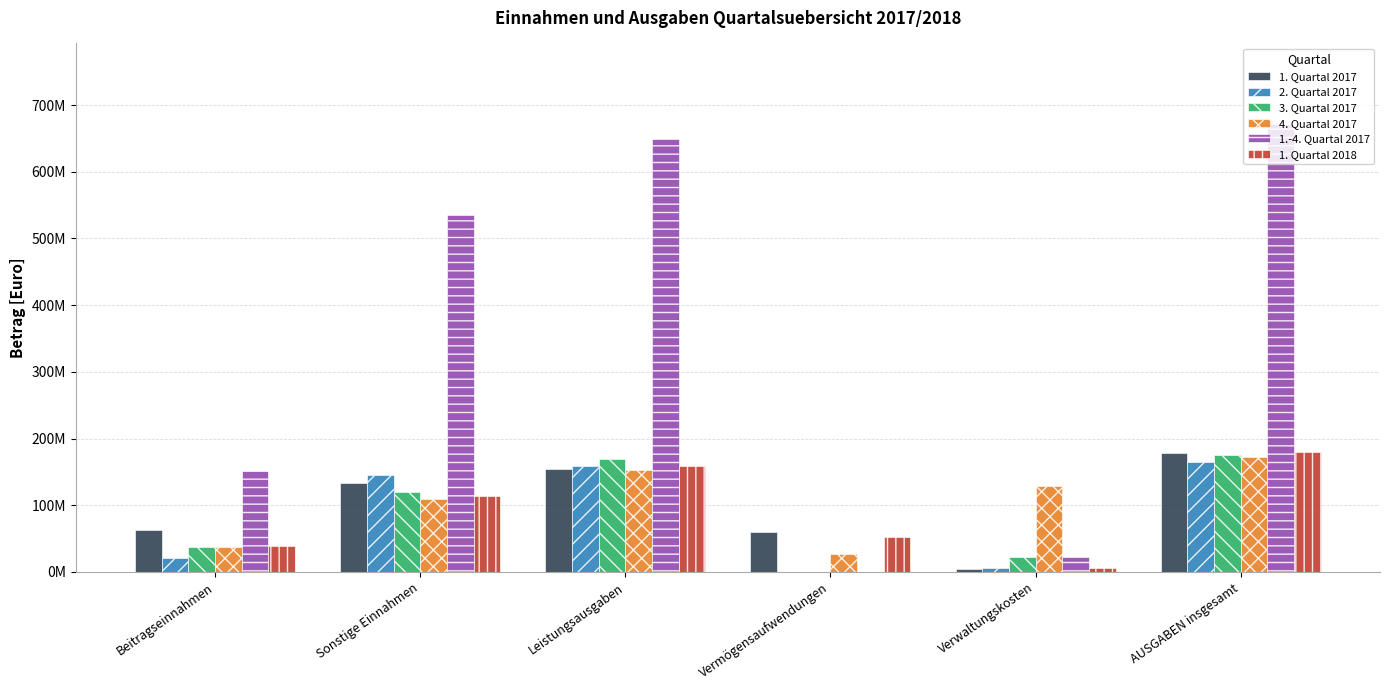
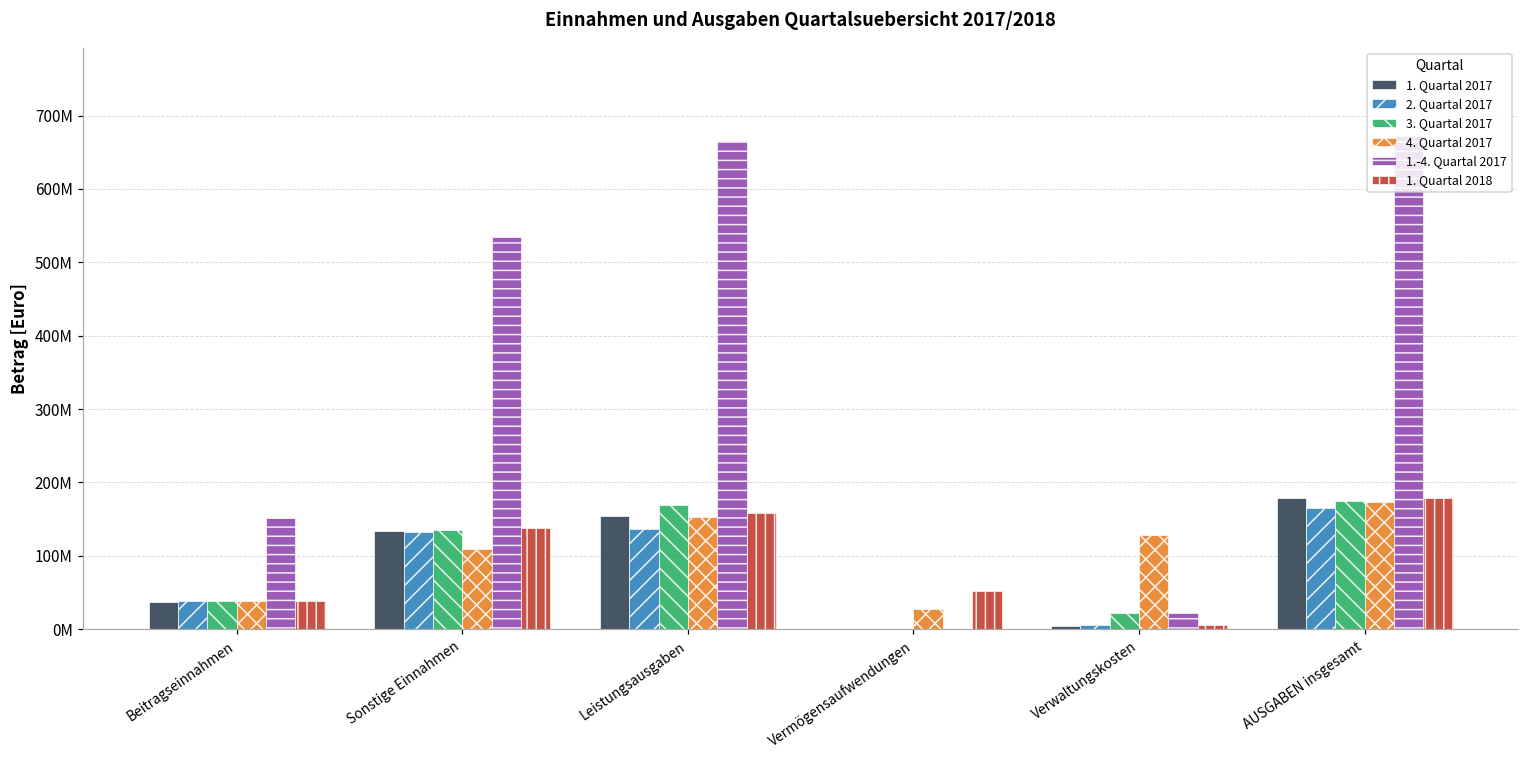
  {
    "1. Quartal 2017": {
-     "Beitragseinnahmen": 60000000,
+     "Beitragseinnahmen": 40000000,
      "Sonstige Einnahmen": 130000000,
      "Leistungsausgaben": 150000000,
-     "Vermögensaufwendungen": 60000000,
+     "Vermögensaufwendungen": 0,
      "Verwaltungskosten": 0,
      "AUSGABEN insgesamt": 180000000
    },
    "2. Quartal 2017": {
-     "Beitragseinnahmen": 20000000,
-     "Sonstige Einnahmen": 150000000,
-     "Leistungsausgaben": 160000000,
+     "Beitragseinnahmen": 40000000,
+     "Sonstige Einnahmen": 130000000,
+     "Leistungsausgaben": 140000000,
      "Verwaltungskosten": 10000000,
      "AUSGABEN insgesamt": 170000000
    },
    "3. Quartal 2017": {
      "Beitragseinnahmen": 40000000,
-     "Sonstige Einnahmen": 120000000,
+     "Sonstige Einnahmen": 130000000,
      "Leistungsausgaben": 170000000,
      "Verwaltungskosten": 20000000,
      "AUSGABEN insgesamt": 170000000
    },
    "4. Quartal 2017": {
      "Beitragseinnahmen": 40000000,
      "Sonstige Einnahmen": 110000000,
      "Leistungsausgaben": 150000000,
      "Vermögensaufwendungen": 30000000,
      "Verwaltungskosten": 130000000,
      "AUSGABEN insgesamt": 170000000
    },
    "1.-4. Quartal 2017": {
      "Beitragseinnahmen": 150000000,
      "Sonstige Einnahmen": 540000000,
-     "Leistungsausgaben": 650000000,
+     "Leistungsausgaben": 670000000,
      "Verwaltungskosten": 20000000
    },
    "1. Quartal 2018": {
      "Beitragseinnahmen": 40000000,
-     "Sonstige Einnahmen": 110000000,
+     "Sonstige Einnahmen": 140000000,
      "Leistungsausgaben": 160000000,
      "Vermögensaufwendungen": 50000000,
      "Verwaltungskosten": 10000000,
      "AUSGABEN insgesamt": 180000000
    }
  }
